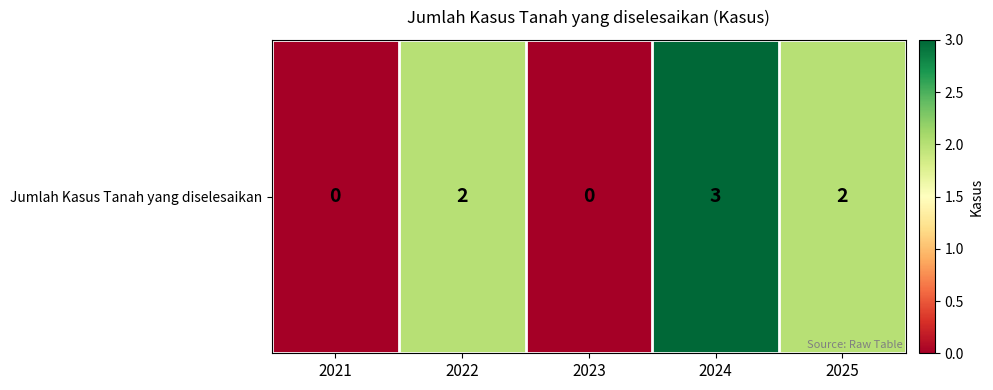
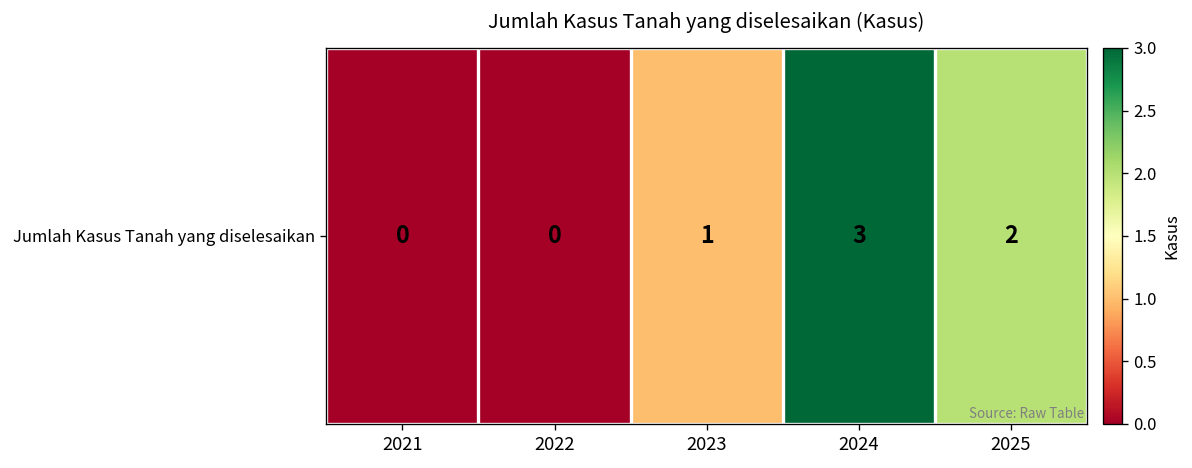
  {
    "Jumlah Kasus Tanah yang diselesaikan": {
      "2021": 0,
-     "2022": 2,
-     "2023": 0,
+     "2022": 0,
+     "2023": 1,
      "2024": 3
    }
  }
